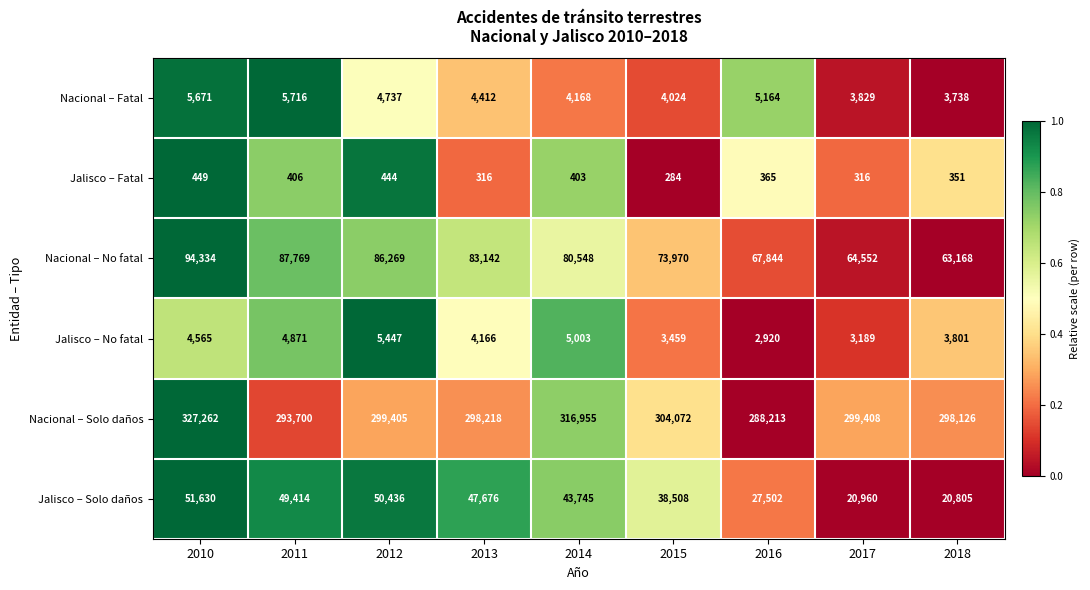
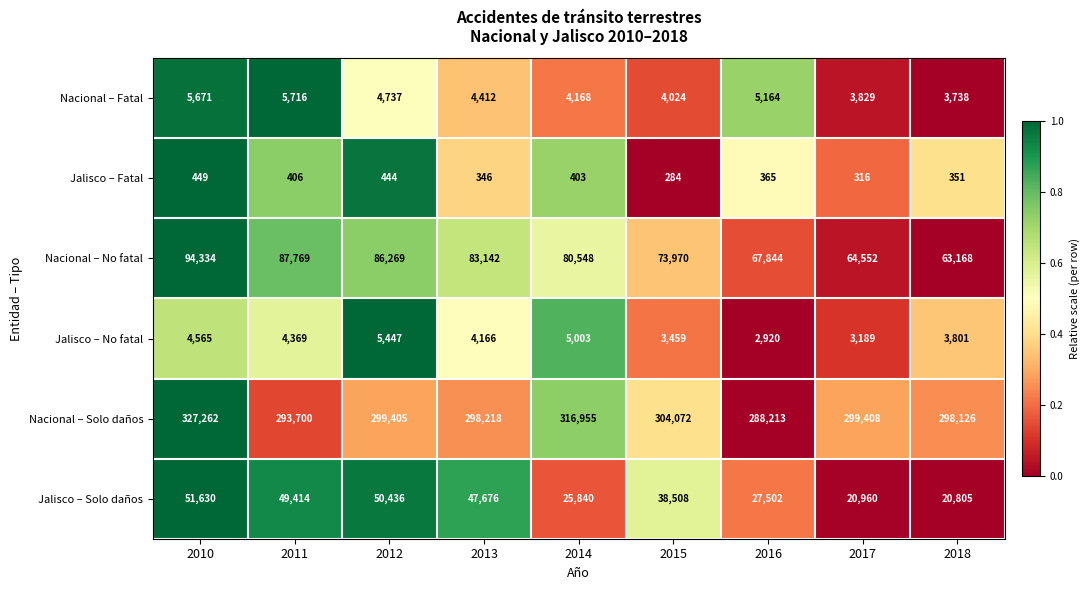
  {
    "Nacional – Fatal": {
      "2010": "5,671",
      "2011": "5,716",
      "2012": "4,737",
      "2013": "4,412",
      "2014": "4,168",
      "2015": "4,024",
      "2016": "5,164",
      "2017": "3,829",
      "2018": "3,738"
    },
    "Jalisco – Fatal": {
      "2010": "449",
      "2011": "406",
      "2012": "444",
-     "2013": "316",
+     "2013": "346",
      "2014": "403",
      "2015": "284",
      "2016": "365",
      "2017": "316",
      "2018": "351"
    },
    "Nacional – No fatal": {
      "2010": "94,334",
      "2011": "87,769",
      "2012": "86,269",
      "2013": "83,142",
      "2014": "80,548",
      "2015": "73,970",
      "2016": "67,844",
      "2017": "64,552",
      "2018": "63,168"
    },
    "Jalisco – No fatal": {
      "2010": "4,565",
-     "2011": "4,871",
+     "2011": "4,369",
      "2012": "5,447",
      "2013": "4,166",
      "2014": "5,003",
      "2015": "3,459",
      "2016": "2,920",
      "2017": "3,189",
      "2018": "3,801"
    },
    "Nacional – Solo daños": {
      "2010": "327,262",
      "2011": "293,700",
      "2012": "299,405",
      "2013": "298,218",
      "2014": "316,955",
      "2015": "304,072",
      "2016": "288,213",
      "2017": "299,408",
      "2018": "298,126"
    },
    "Jalisco – Solo daños": {
      "2010": "51,630",
      "2011": "49,414",
      "2012": "50,436",
      "2013": "47,676",
-     "2014": "43,745",
+     "2014": "25,840",
      "2015": "38,508",
      "2016": "27,502",
      "2017": "20,960",
      "2018": "20,805"
    }
  }
